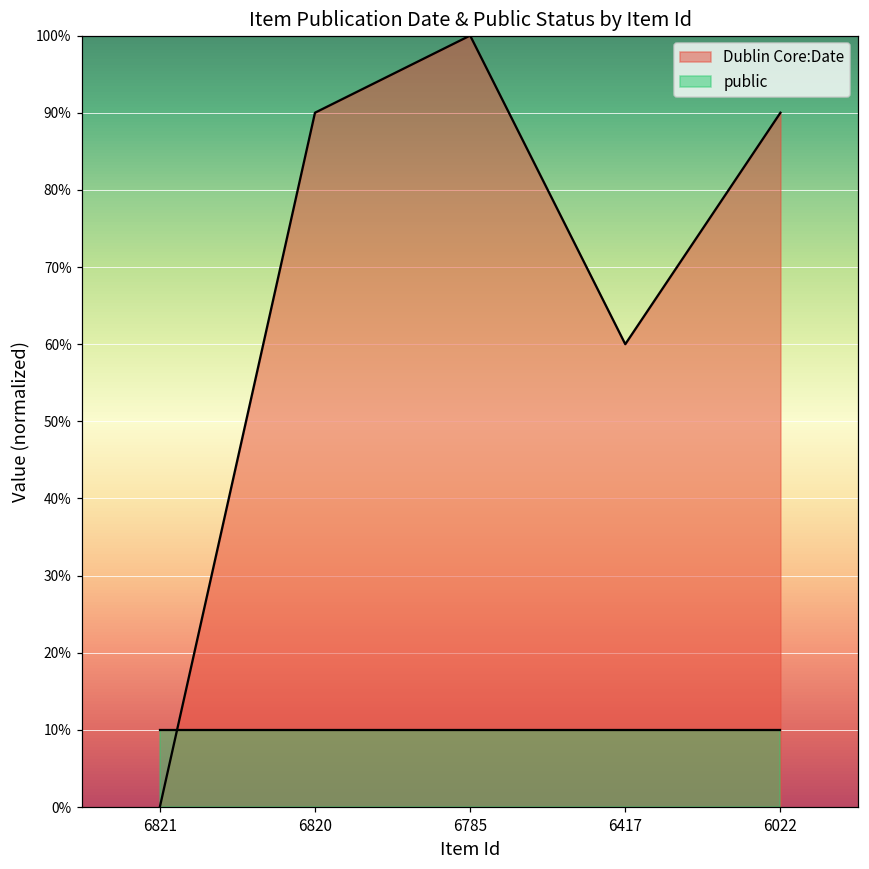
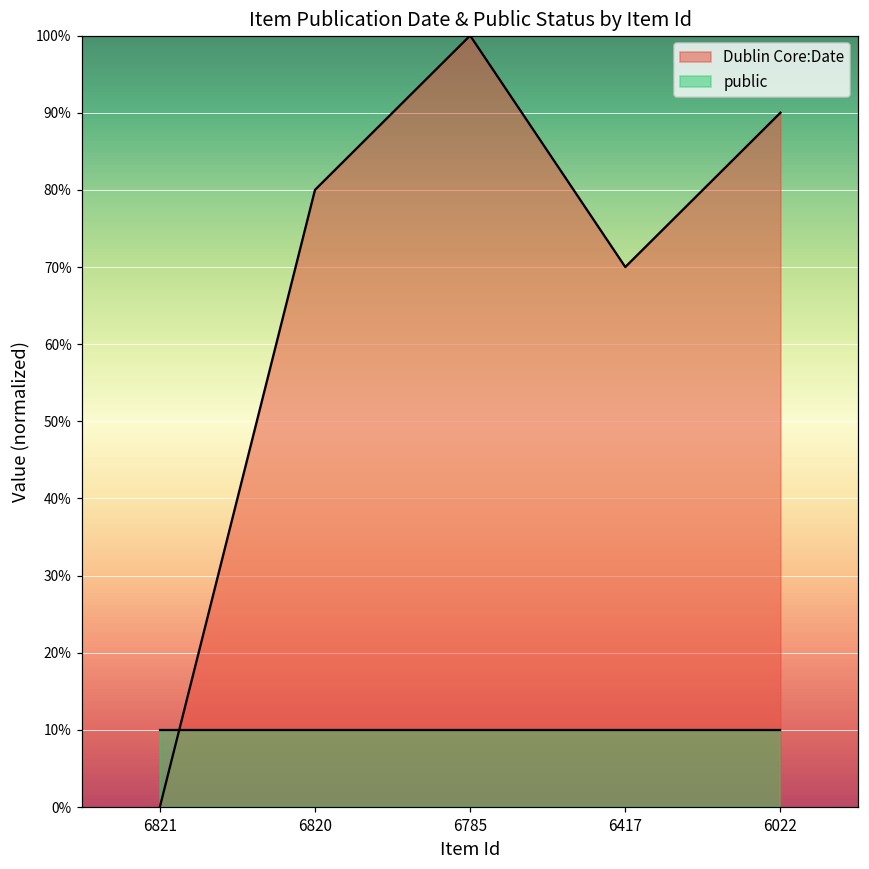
  {
    "Dublin Core:Date": {
      "6821": "0%",
-     "6820": "90%",
+     "6820": "80%",
      "6785": "100%",
-     "6417": "60%",
+     "6417": "70%",
      "6022": "90%"
    },
    "public": {
      "6821": "10%",
      "6820": "10%",
      "6785": "10%",
      "6417": "10%",
      "6022": "10%"
    }
  }
